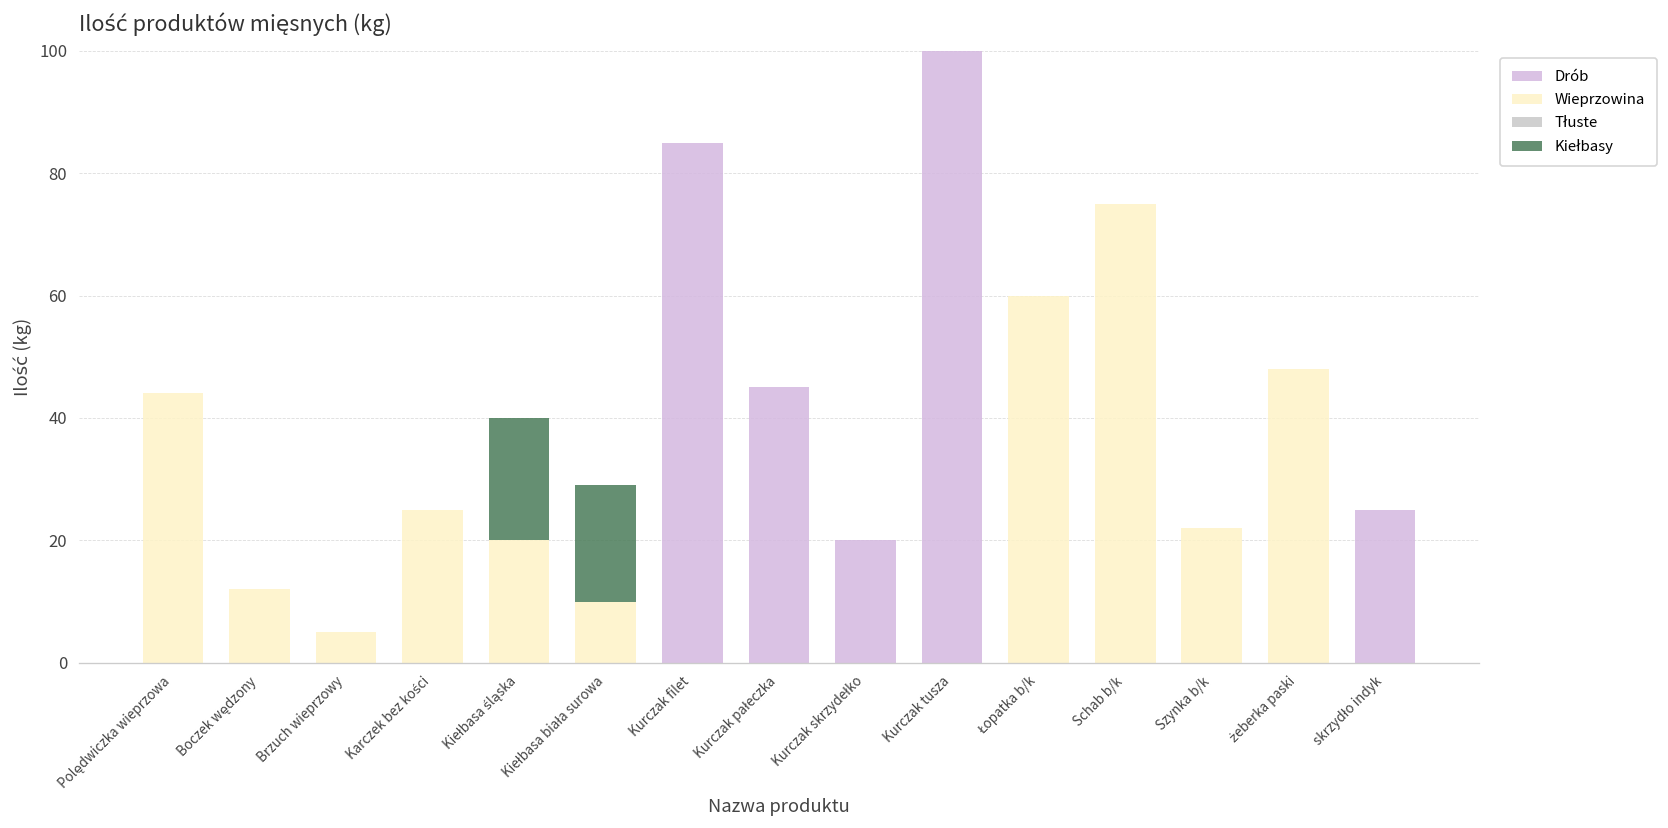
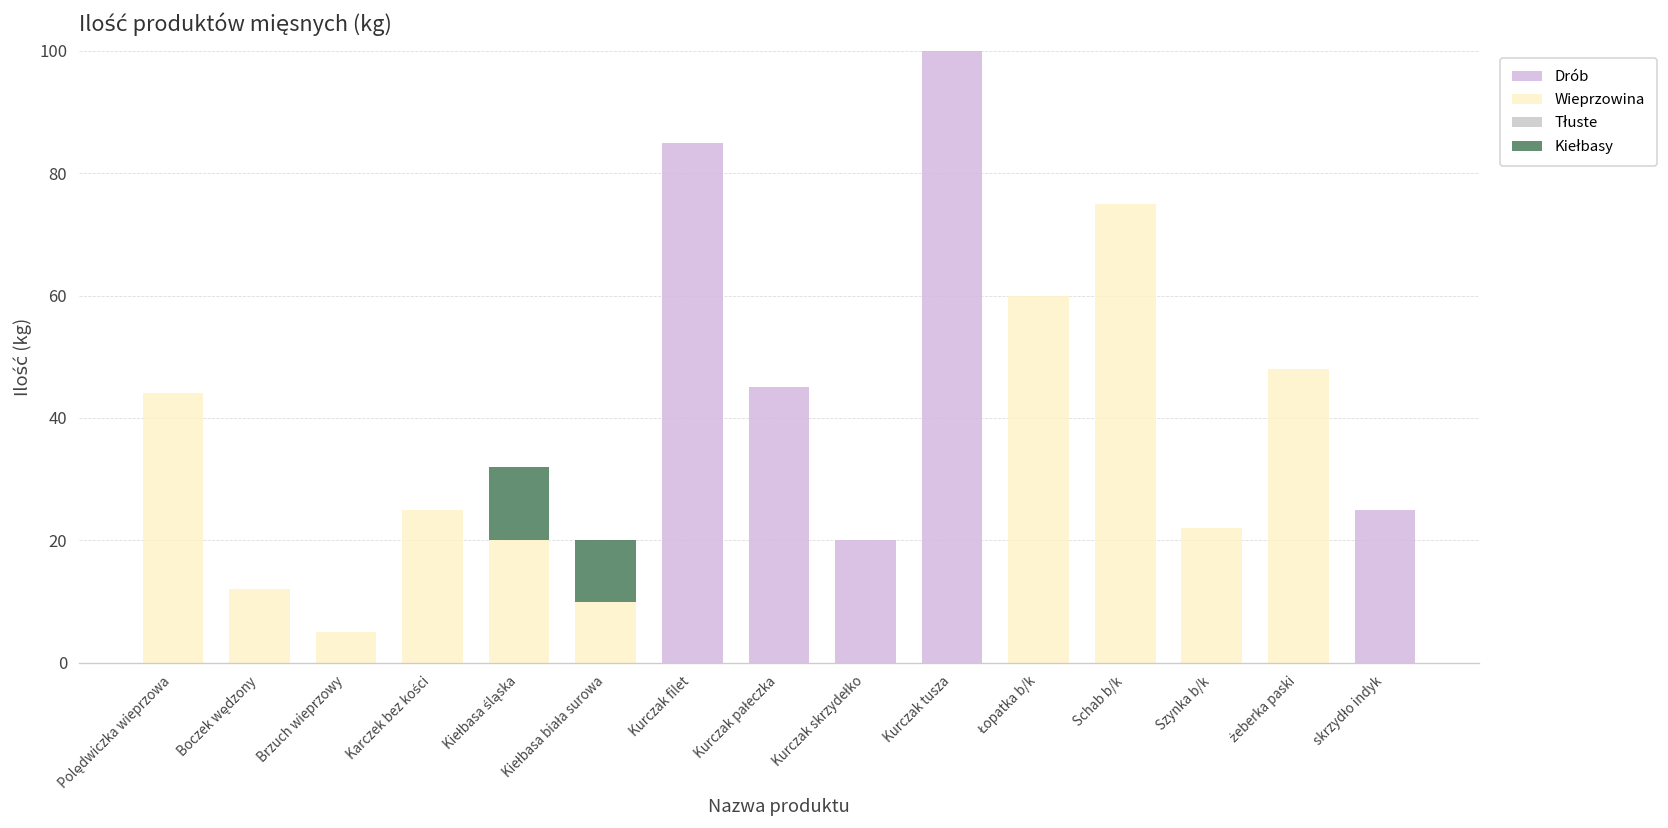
  {
    "Kiełbasy": {
      "Polędwiczka wieprzowa": 0,
      "Boczek wędzony": 0,
      "Brzuch wieprzowy": 0,
      "Karczek bez kości": 0,
-     "Kiełbasa śląska": 20,
-     "Kiełbasa biała surowa": 19,
+     "Kiełbasa śląska": 12,
+     "Kiełbasa biała surowa": 10,
      "Kurczak filet": 0,
      "Kurczak pałeczka": 0,
      "Kurczak skrzydełko": 0,
      "Kurczak tusza": 0,
      "Łopatka b/k": 0,
      "Schab b/k": 0,
      "Szynka b/k": 0,
      "żeberka paski": 0,
      "skrzydło indyk": 0
    }
  }
